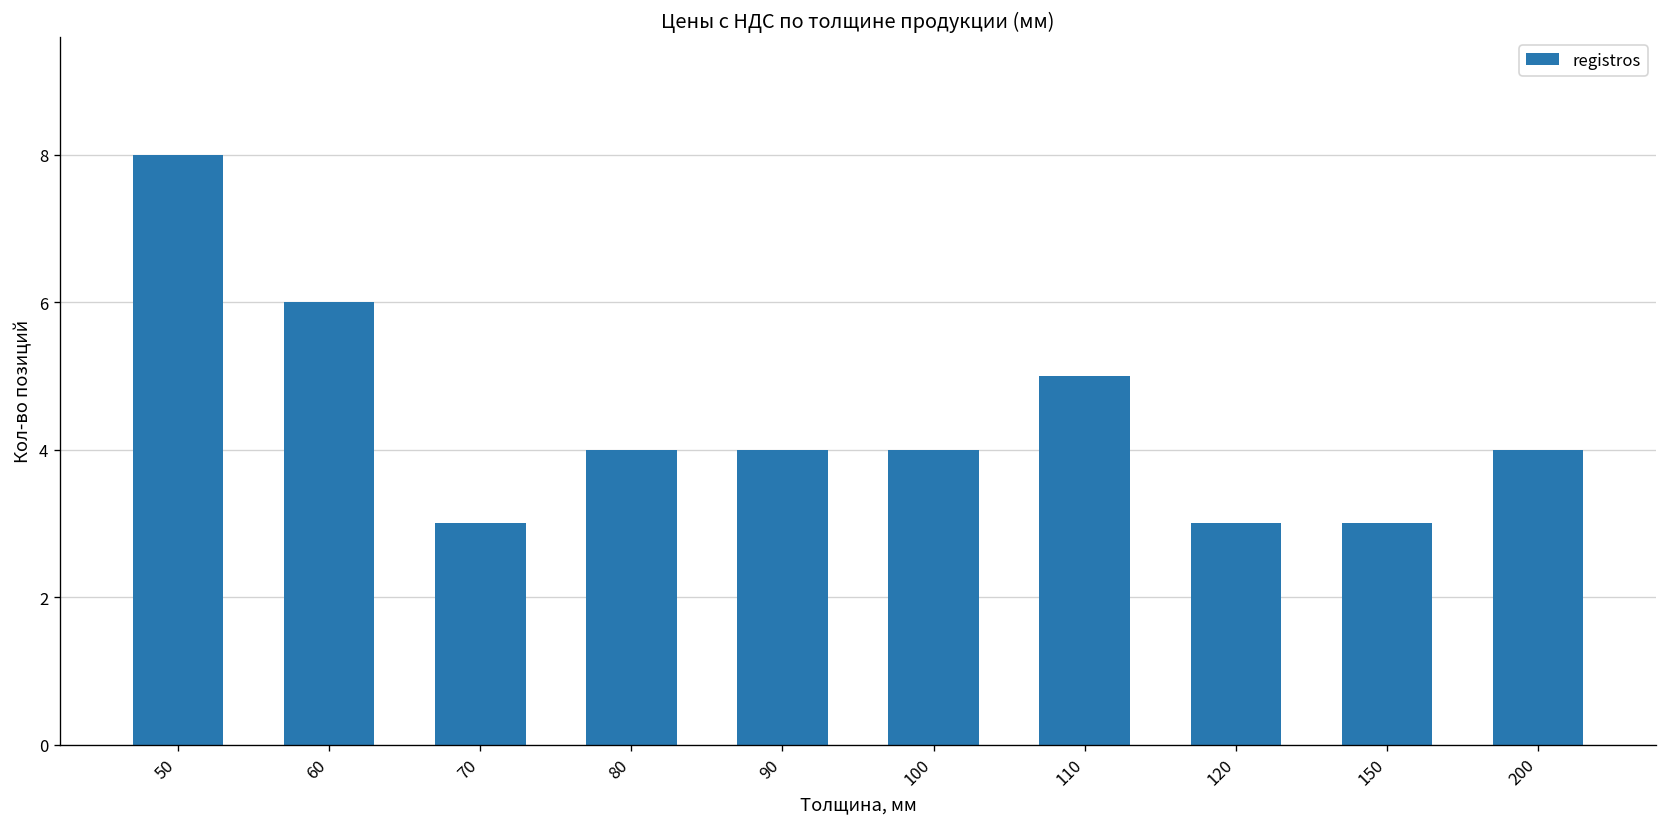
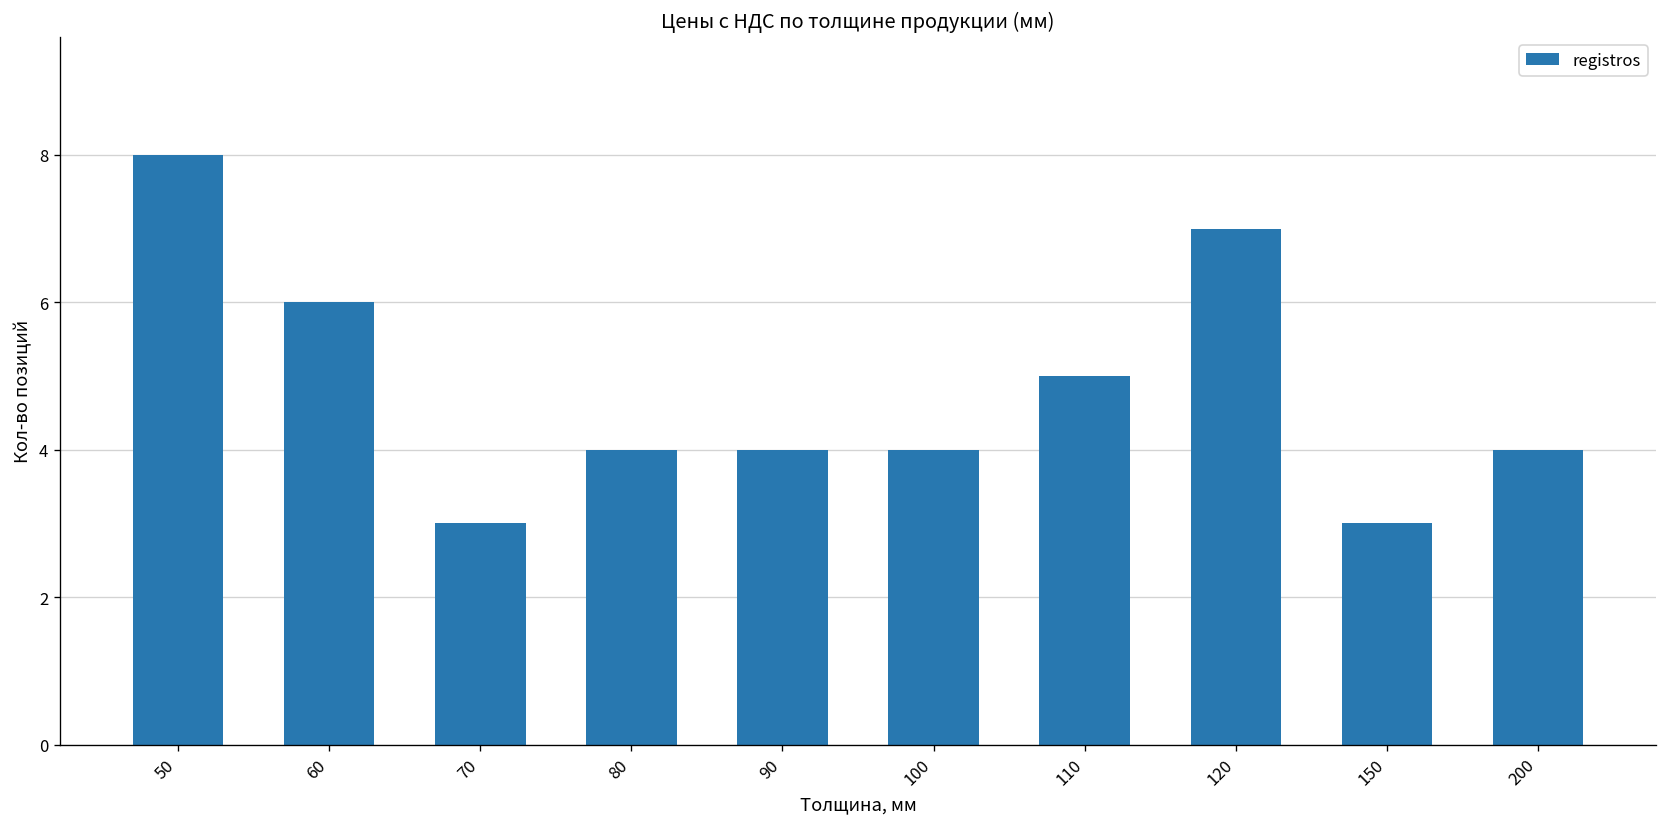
  {
    "50": 8,
    "60": 6,
    "70": 3,
    "80": 4,
    "90": 4,
    "100": 4,
    "110": 5,
-   "120": 3,
+   "120": 7,
    "150": 3,
    "200": 4
  }
